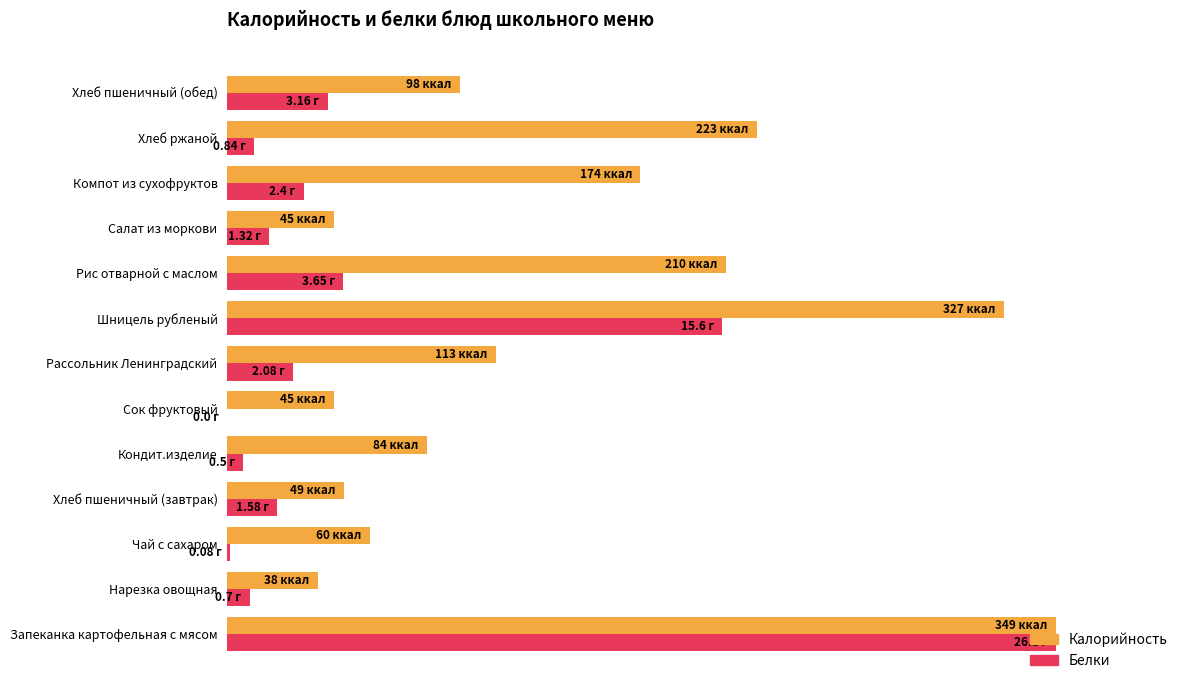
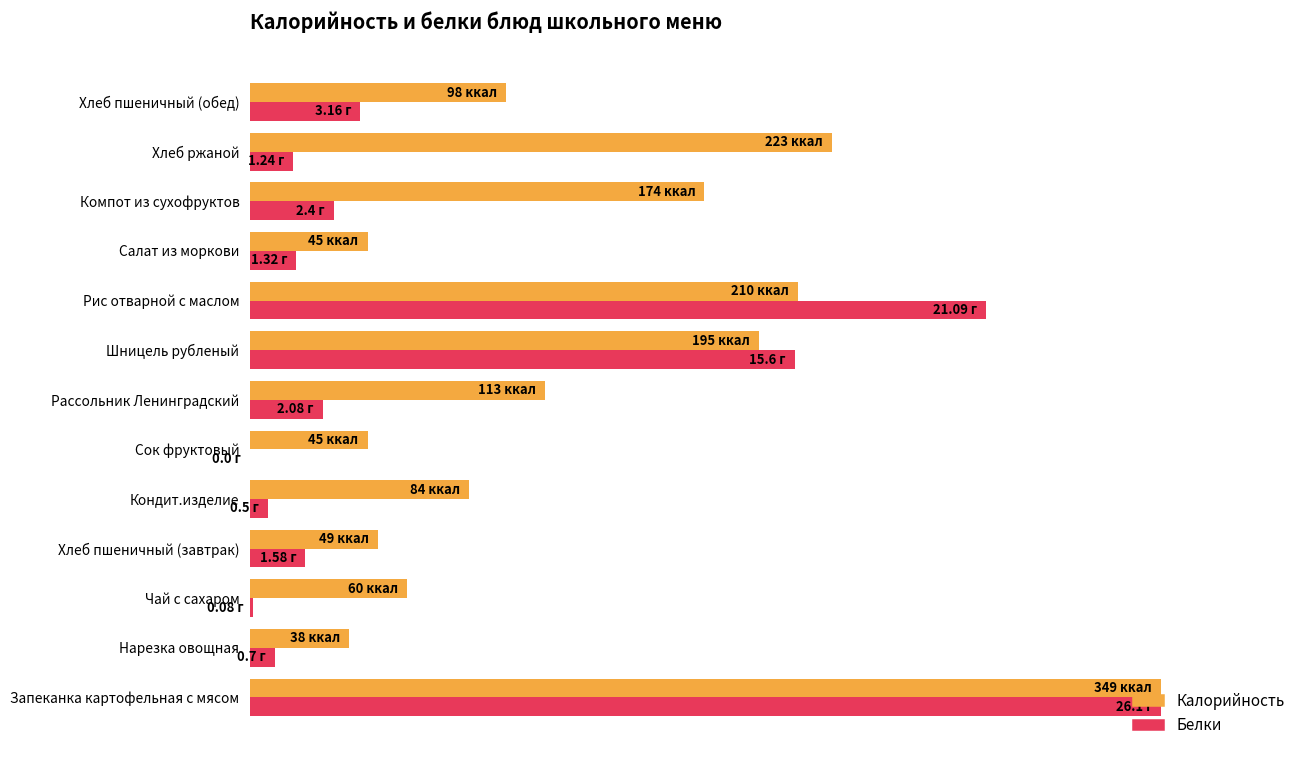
  {
    "Калорийность": {
-     "Шницель рубленый": 327
+     "Шницель рубленый": 195
    },
    "Белки": {
-     "Хлеб ржаной": 0.84,
-     "Рис отварной с маслом": 3.65,
+     "Хлеб ржаной": 1.24,
+     "Рис отварной с маслом": 21.09,
      "Сок фруктовый": 0.0
    }
  }
